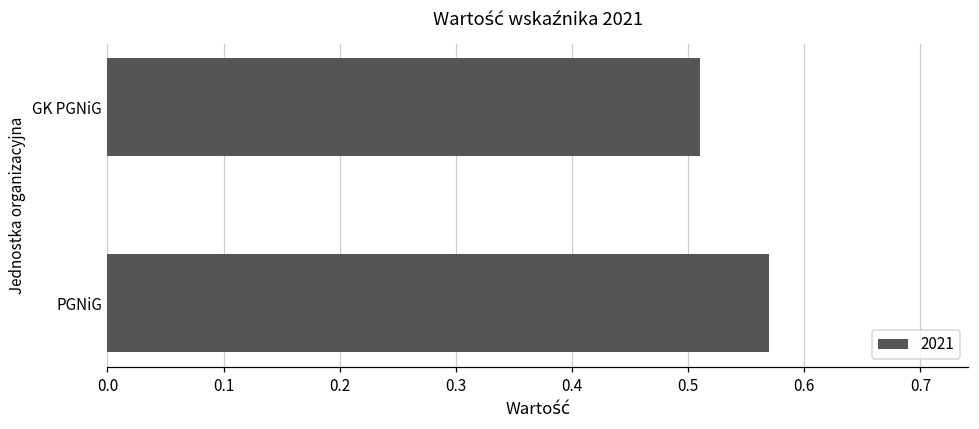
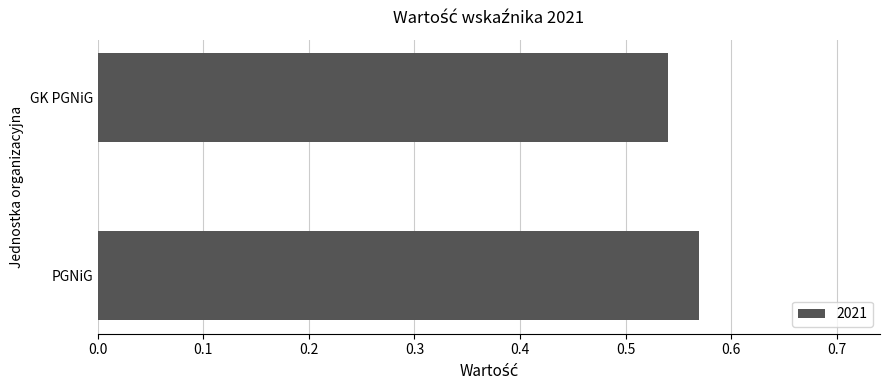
  {
-   "GK PGNiG": 0.51,
+   "GK PGNiG": 0.54,
    "PGNiG": 0.57
  }
